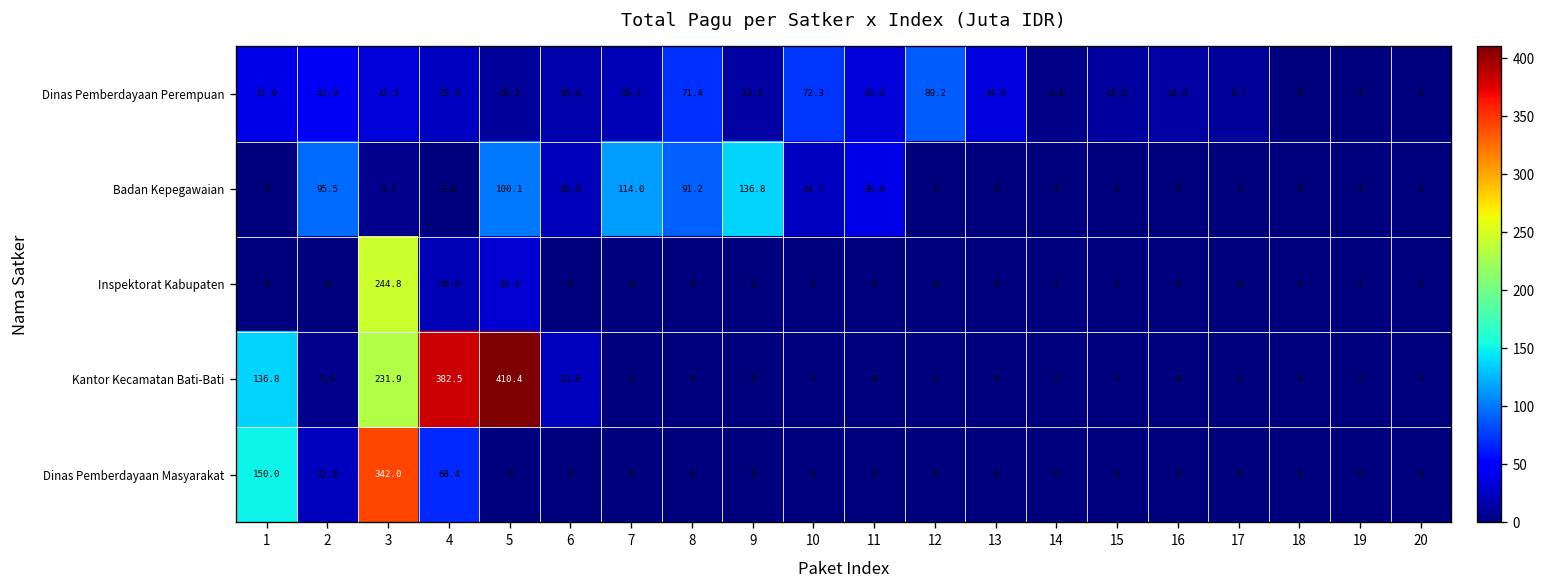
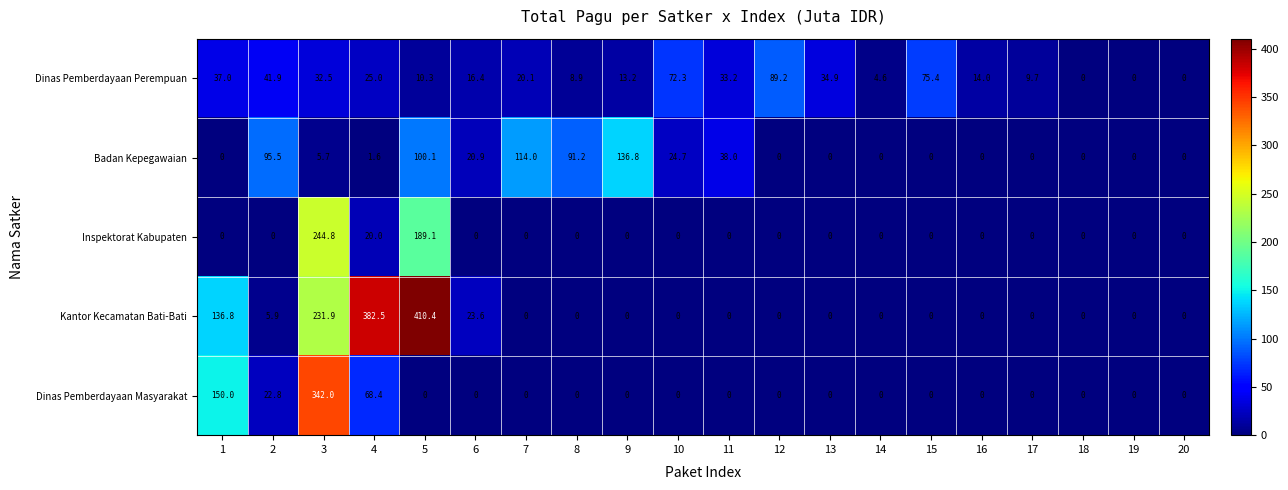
  {
    "Dinas Pemberdayaan Perempuan": {
      "1": 37.0,
      "2": 41.9,
      "3": 32.5,
      "4": 25.0,
      "5": 10.3,
      "6": 16.4,
      "7": 20.1,
-     "8": 71.4,
+     "8": 8.9,
      "9": 13.2,
      "10": 72.3,
      "11": 33.2,
      "12": 89.2,
      "13": 34.9,
      "14": 4.6,
-     "15": 12.0,
+     "15": 75.4,
      "16": 14.0,
      "17": 9.7,
      "18": 0,
      "19": 0,
      "20": 0
    },
    "Badan Kepegawaian": {
      "1": 0,
      "2": 95.5,
      "3": 5.7,
      "4": 1.6,
      "5": 100.1,
      "6": 20.9,
      "7": 114.0,
      "8": 91.2,
      "9": 136.8,
      "10": 24.7,
      "11": 38.0,
      "12": 0,
      "13": 0,
      "14": 0,
      "15": 0,
      "16": 0,
      "17": 0,
      "18": 0,
      "19": 0,
      "20": 0
    },
    "Inspektorat Kabupaten": {
      "1": 0,
      "2": 0,
      "3": 244.8,
      "4": 20.0,
-     "5": 29.4,
+     "5": 189.1,
      "6": 0,
      "7": 0,
      "8": 0,
      "9": 0,
      "10": 0,
      "11": 0,
      "12": 0,
      "13": 0,
      "14": 0,
      "15": 0,
      "16": 0,
      "17": 0,
      "18": 0,
      "19": 0,
      "20": 0
    },
    "Kantor Kecamatan Bati-Bati": {
      "1": 136.8,
      "2": 5.9,
      "3": 231.9,
      "4": 382.5,
      "5": 410.4,
      "6": 23.6,
      "7": 0,
      "8": 0,
      "9": 0,
      "10": 0,
      "11": 0,
      "12": 0,
      "13": 0,
      "14": 0,
      "15": 0,
      "16": 0,
      "17": 0,
      "18": 0,
      "19": 0,
      "20": 0
    },
    "Dinas Pemberdayaan Masyarakat": {
      "1": 150.0,
      "2": 22.8,
      "3": 342.0,
      "4": 68.4,
      "5": 0,
      "6": 0,
      "7": 0,
      "8": 0,
      "9": 0,
      "10": 0,
      "11": 0,
      "12": 0,
      "13": 0,
      "14": 0,
      "15": 0,
      "16": 0,
      "17": 0,
      "18": 0,
      "19": 0,
      "20": 0
    }
  }
